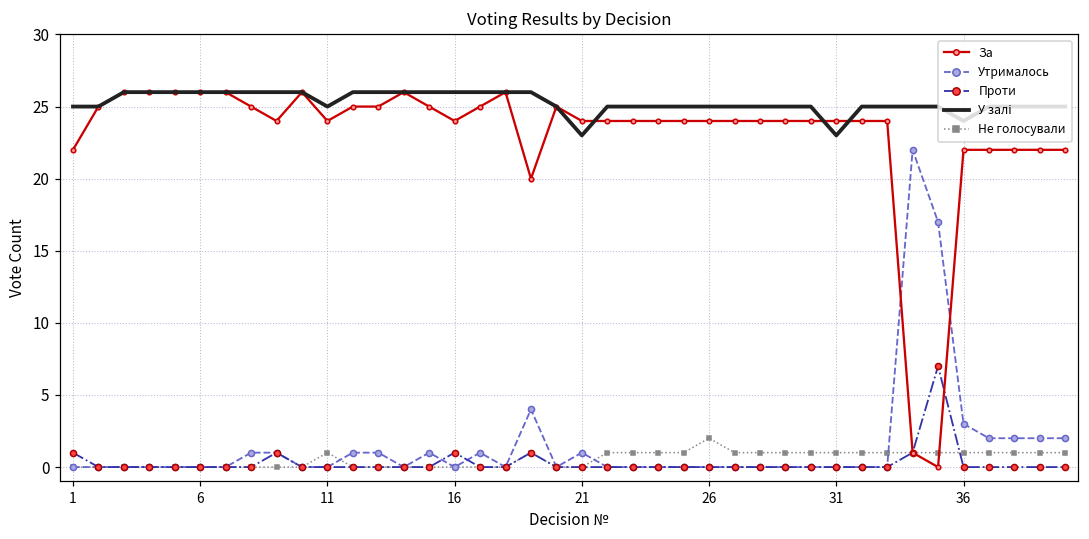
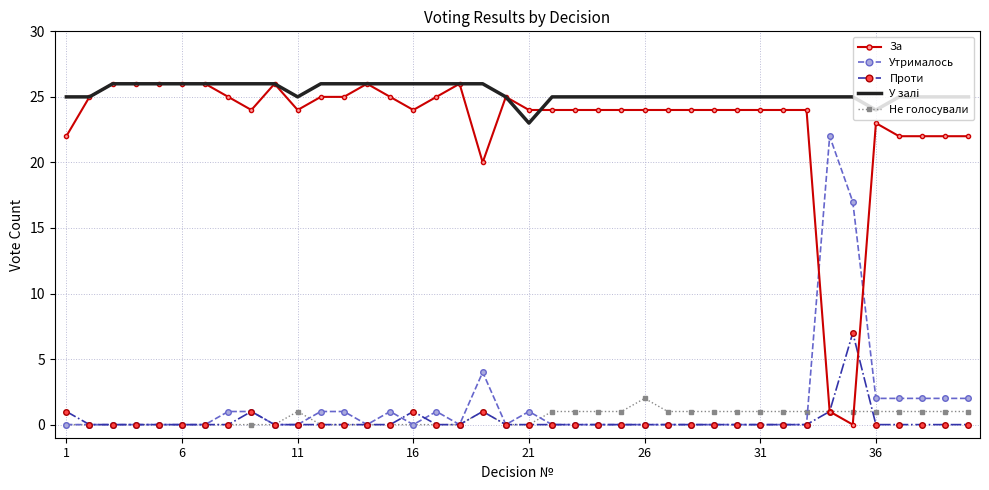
  {
    "За": {
      "1": 22,
      "11": 24,
      "16": 24,
      "21": 24,
      "26": 24,
      "31": 24,
-     "36": 22
+     "36": 23
    },
    "Утрималось": {
      "21": 1,
-     "36": 3
+     "36": 2
    },
    "Проти": {
      "1": 1,
      "16": 1,
      "36": 0
    },
    "У залі": {
      "1": 25,
      "11": 25,
      "16": 26,
      "21": 23,
      "26": 25,
-     "31": 23
+     "31": 25
    },
    "Не голосували": {
      "11": 1,
      "26": 2,
      "31": 1,
      "36": 1
    }
  }
